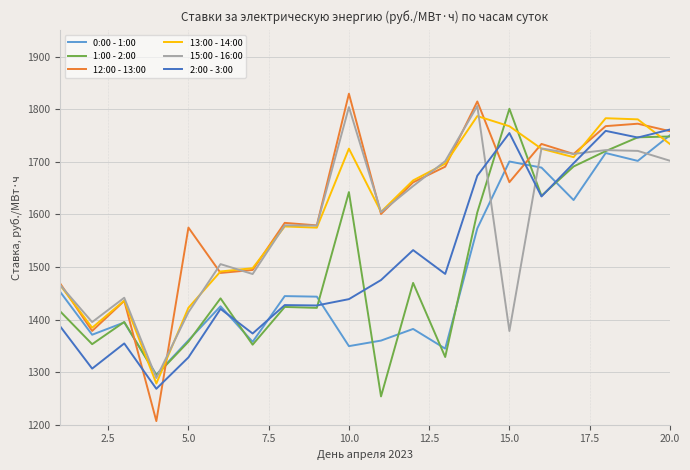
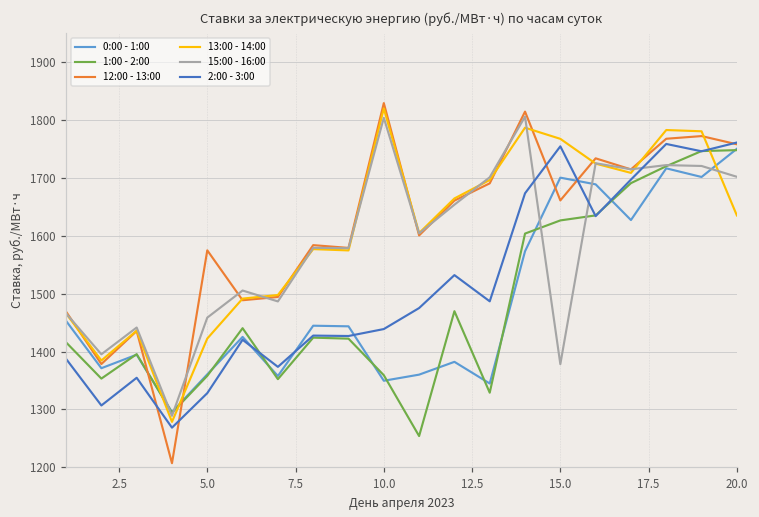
  {
    "1:00 - 2:00": {
-     "10.0": 1640,
-     "15.0": 1800
+     "10.0": 1360,
+     "15.0": 1630
    },
    "12:00 - 13:00": {
      "5.0": 1570,
      "10.0": 1830,
      "15.0": 1660
    },
    "13:00 - 14:00": {
      "5.0": 1420,
-     "10.0": 1730,
+     "10.0": 1820,
      "15.0": 1770,
-     "20.0": 1730
+     "20.0": 1640
    },
    "15:00 - 16:00": {
-     "5.0": 1410,
+     "5.0": 1460,
      "10.0": 1800,
      "15.0": 1380,
      "20.0": 1700
    }
  }
